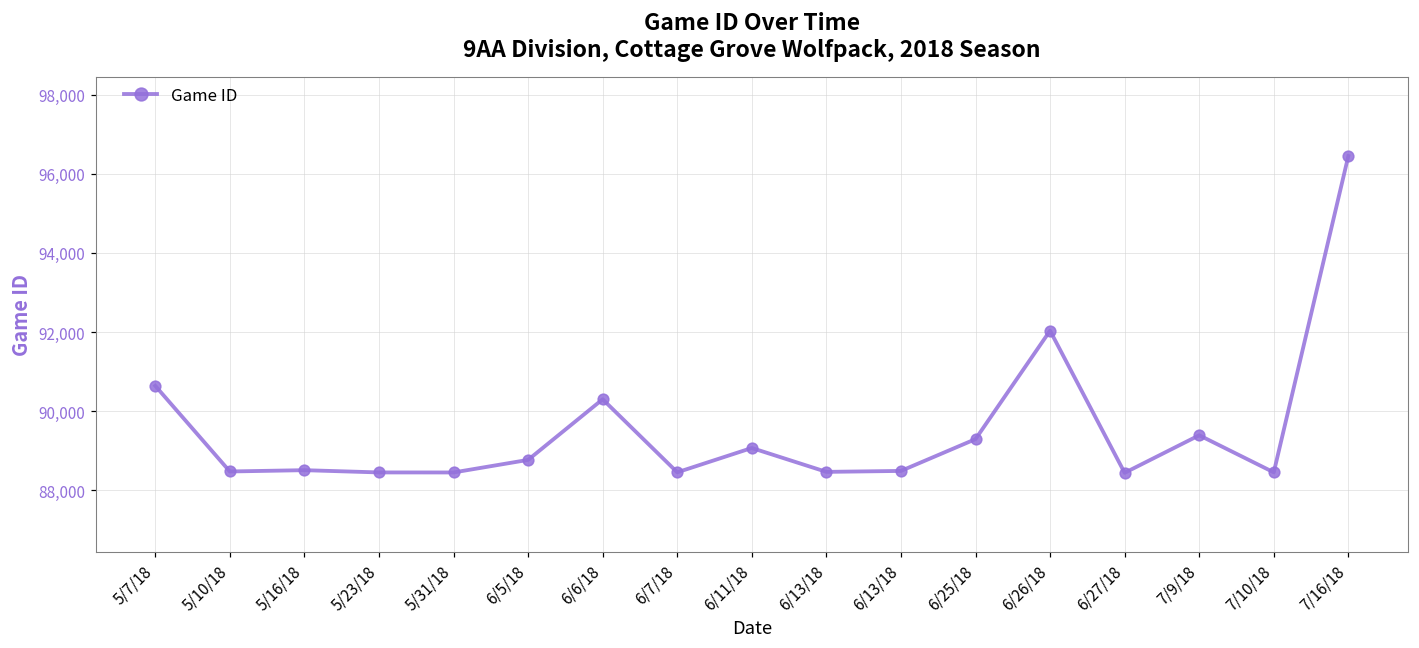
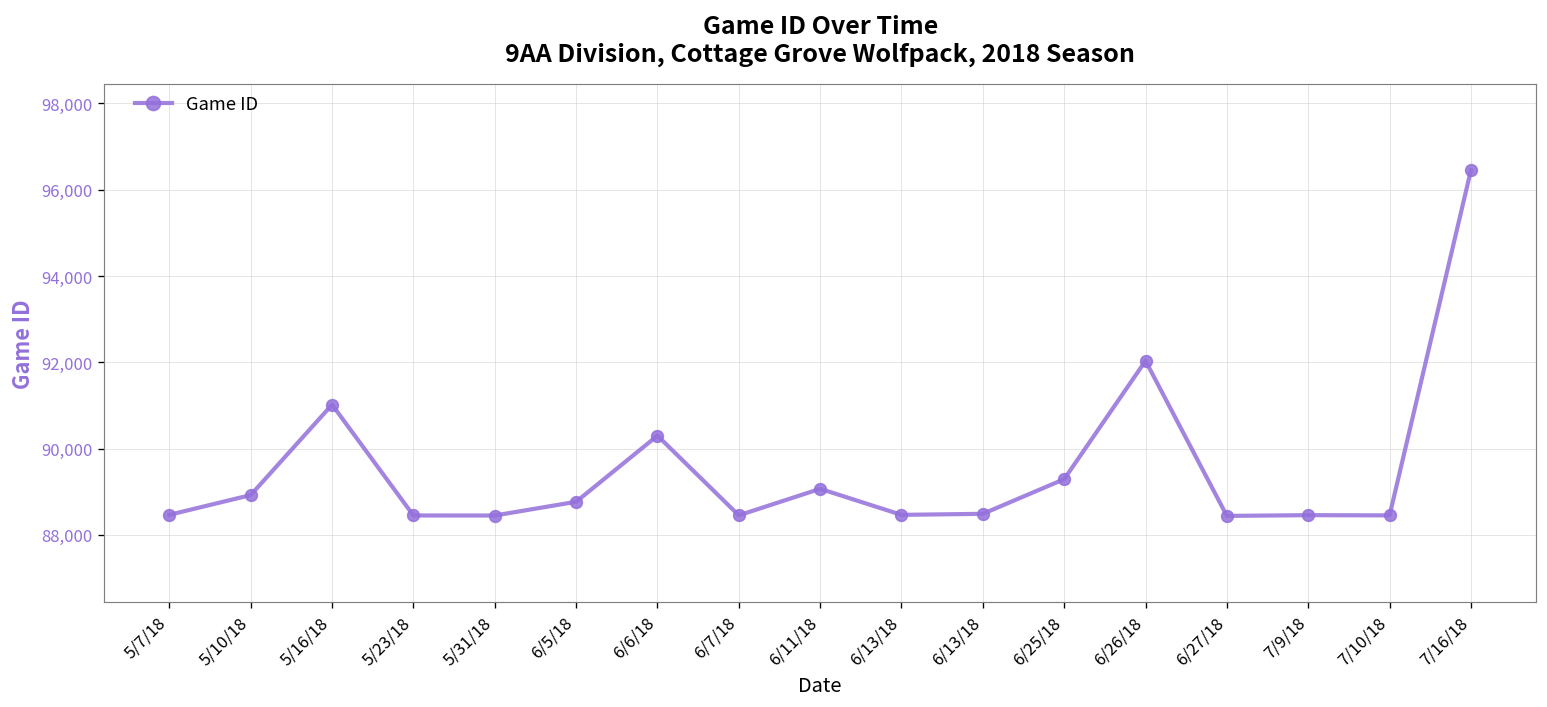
  {
-   "5/7/18": "90,600",
-   "5/10/18": "88,500",
-   "5/16/18": "88,500",
+   "5/7/18": "88,500",
+   "5/10/18": "88,900",
+   "5/16/18": "91,000",
    "5/23/18": "88,400",
    "5/31/18": "88,400",
    "6/5/18": "88,800",
    "6/6/18": "90,300",
    "6/7/18": "88,500",
    "6/11/18": "89,100",
    "6/25/18": "89,300",
    "6/26/18": "92,000",
    "6/27/18": "88,400",
-   "7/9/18": "89,400",
+   "7/9/18": "88,500",
    "7/10/18": "88,500",
    "7/16/18": "96,500"
  }
